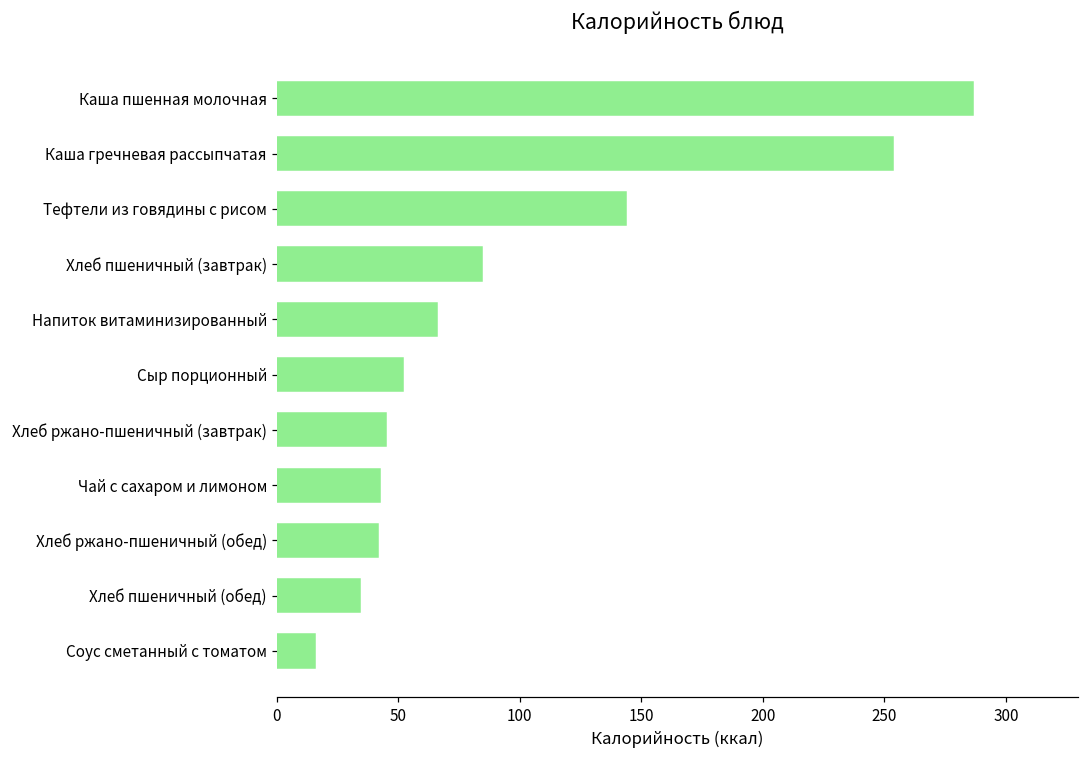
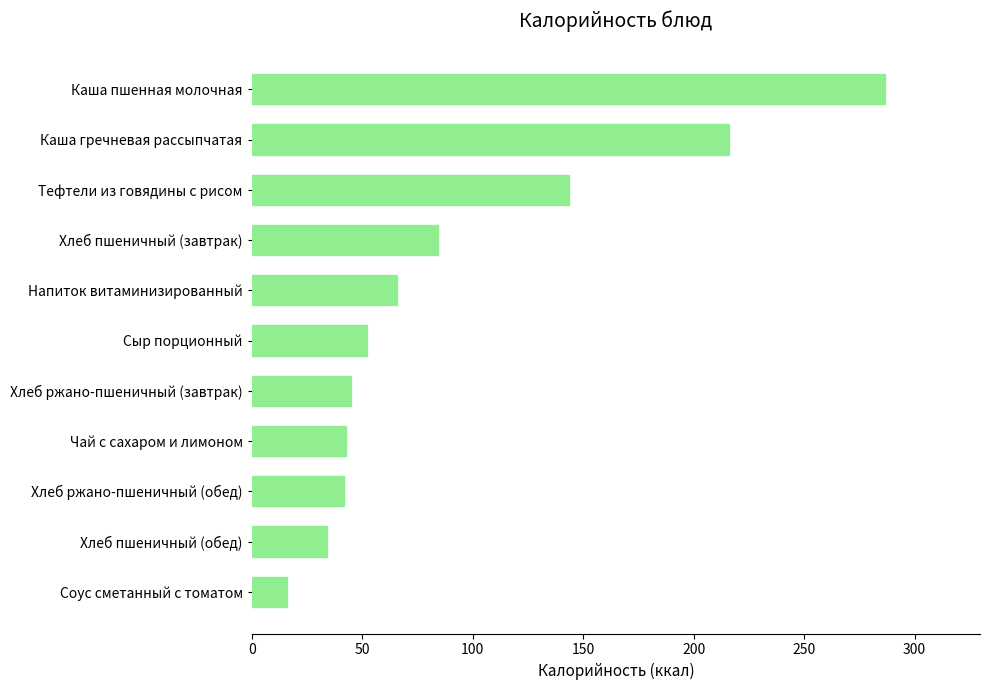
  {
    "Каша пшенная молочная": 287,
-   "Каша гречневая рассыпчатая": 254,
+   "Каша гречневая рассыпчатая": 216,
    "Тефтели из говядины с рисом": 144,
    "Хлеб пшеничный (завтрак)": 84,
    "Напиток витаминизированный": 66,
    "Сыр порционный": 52,
    "Хлеб ржано-пшеничный (завтрак)": 45,
    "Чай с сахаром и лимоном": 43,
    "Хлеб ржано-пшеничный (обед)": 42,
    "Хлеб пшеничный (обед)": 34,
    "Соус сметанный с томатом": 16
  }
